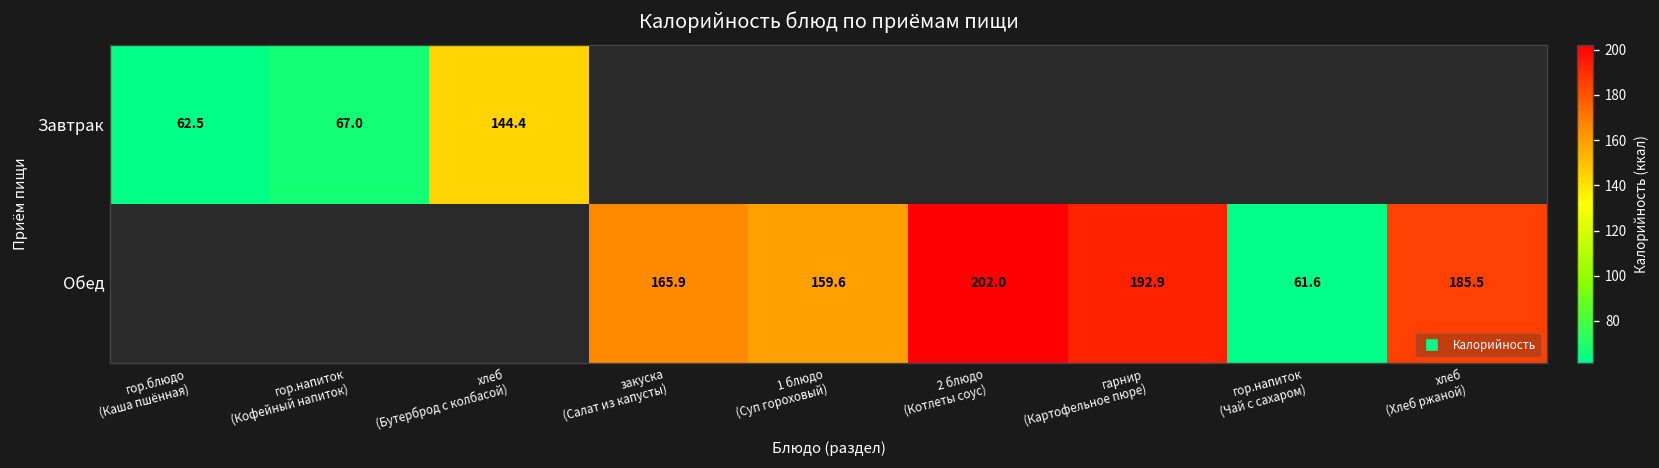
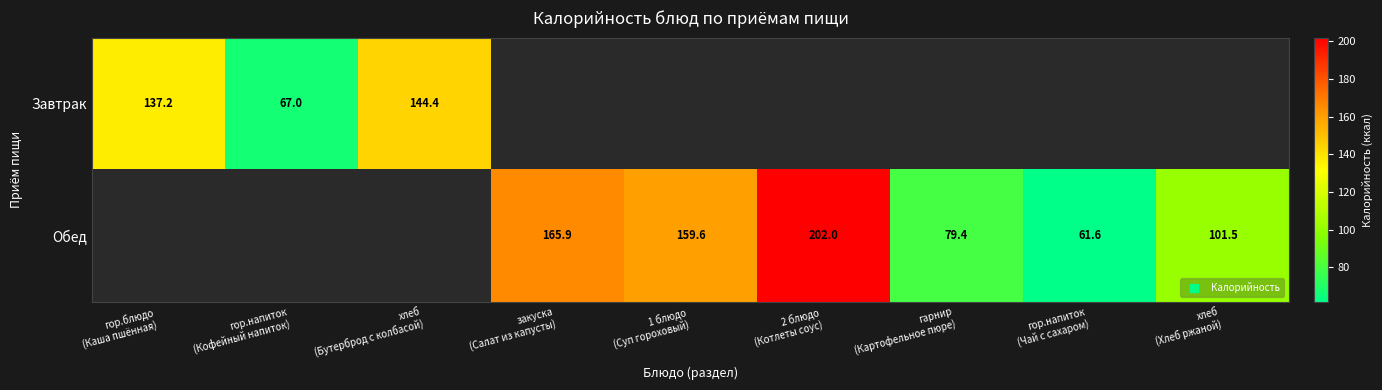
  {
    "Завтрак": {
-     "гор.блюдо (Каша пшённая)": 62.5,
+     "гор.блюдо (Каша пшённая)": 137.2,
      "гор.напиток (Кофейный напиток)": 67.0,
      "хлеб (Бутерброд с колбасой)": 144.4
    },
    "Обед": {
      "закуска (Салат из капусты)": 165.9,
      "1 блюдо (Суп гороховый)": 159.6,
      "2 блюдо (Котлеты соус)": 202.0,
-     "гарнир (Картофельное пюре)": 192.9,
+     "гарнир (Картофельное пюре)": 79.4,
      "гор.напиток (Чай с сахаром)": 61.6,
-     "хлеб (Хлеб ржаной)": 185.5
+     "хлеб (Хлеб ржаной)": 101.5
    }
  }
